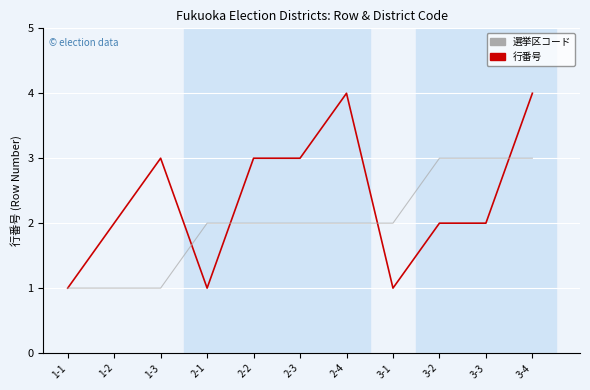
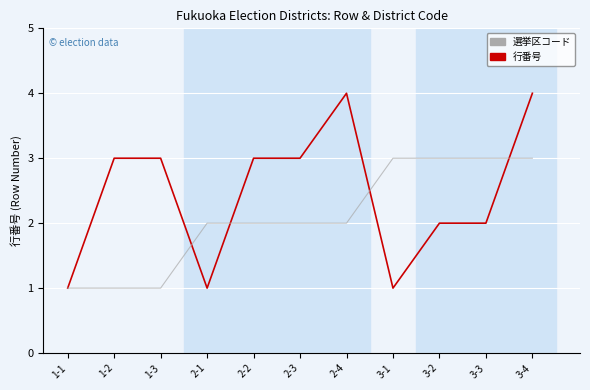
  {
    "行番号": {
-     "1-2": 2,
+     "1-2": 3,
      "1-3": 3,
      "2-1": 1,
      "2-2": 3,
      "2-3": 3,
      "2-4": 4,
      "3-1": 1,
      "3-2": 2,
      "3-3": 2,
      "3-4": 4
    },
    "選挙区コード": {
      "1-2": 1,
      "1-3": 1,
      "2-1": 2,
      "2-2": 2,
      "2-3": 2,
      "2-4": 2,
-     "3-1": 2,
+     "3-1": 3,
      "3-2": 3,
      "3-3": 3,
      "3-4": 3
    }
  }
